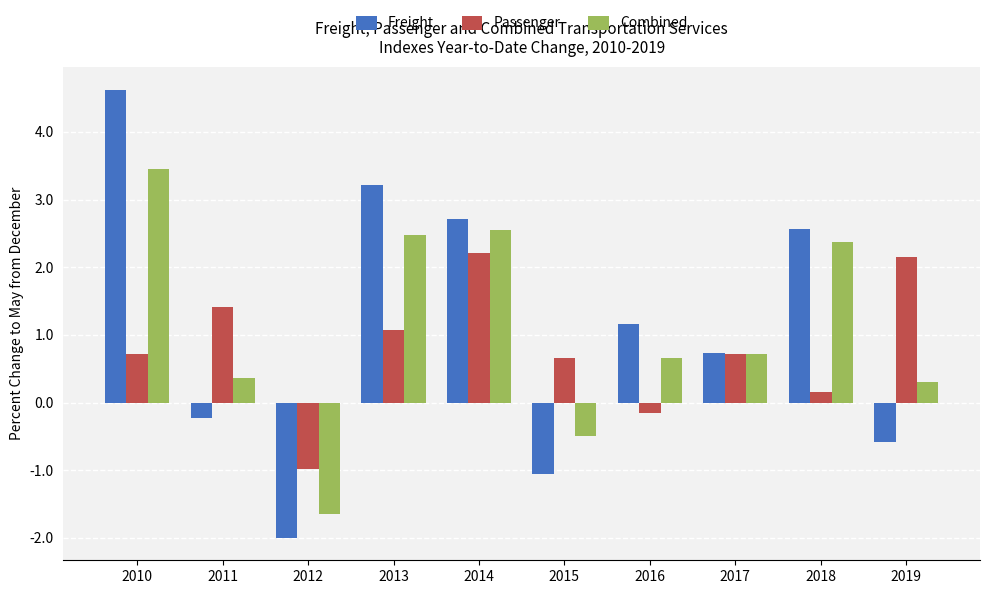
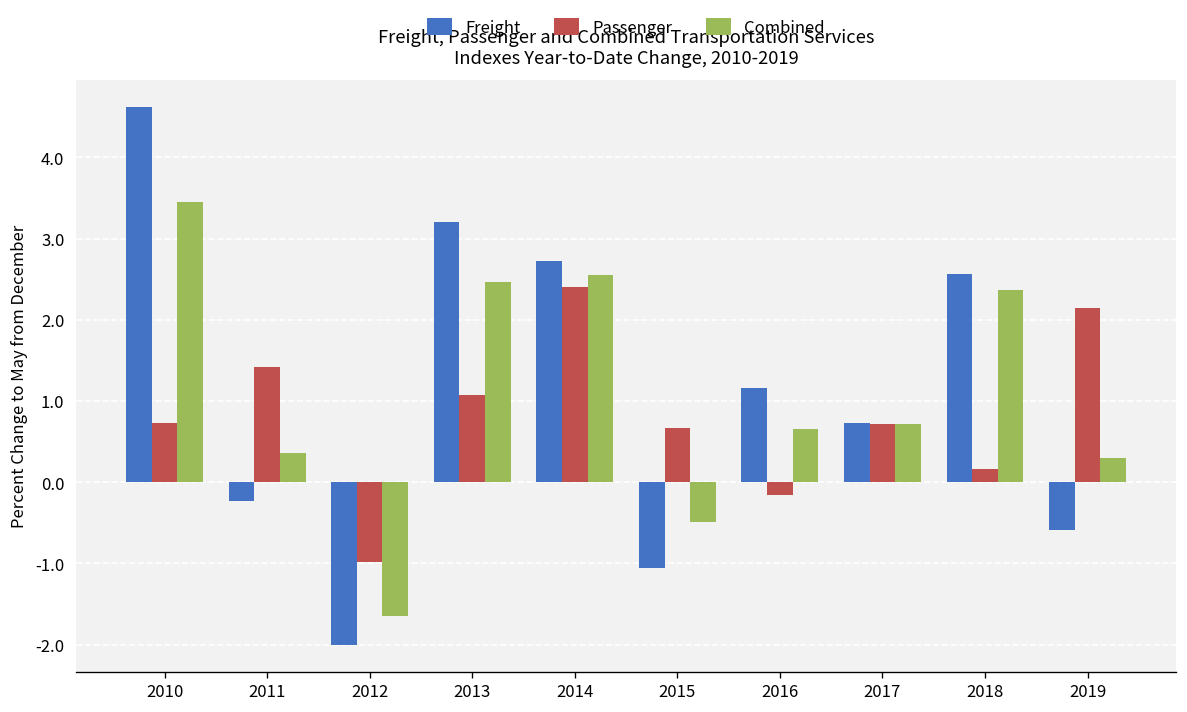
  {
    "Freight": {
      "2010": 4.6,
      "2011": -0.2,
      "2012": -2.0,
      "2013": 3.2,
      "2014": 2.7,
      "2015": -1.1,
      "2016": 1.2,
      "2017": 0.7,
      "2018": 2.6,
      "2019": -0.6
    },
    "Passenger": {
      "2010": 0.7,
      "2011": 1.4,
      "2012": -1.0,
      "2013": 1.1,
-     "2014": 2.2,
+     "2014": 2.4,
      "2015": 0.7,
      "2016": -0.2,
      "2017": 0.7,
      "2018": 0.2,
      "2019": 2.1
    },
    "Combined": {
      "2010": 3.5,
      "2011": 0.4,
      "2012": -1.6,
      "2013": 2.5,
      "2014": 2.5,
      "2015": -0.5,
      "2016": 0.7,
      "2017": 0.7,
      "2018": 2.4,
      "2019": 0.3
    }
  }
